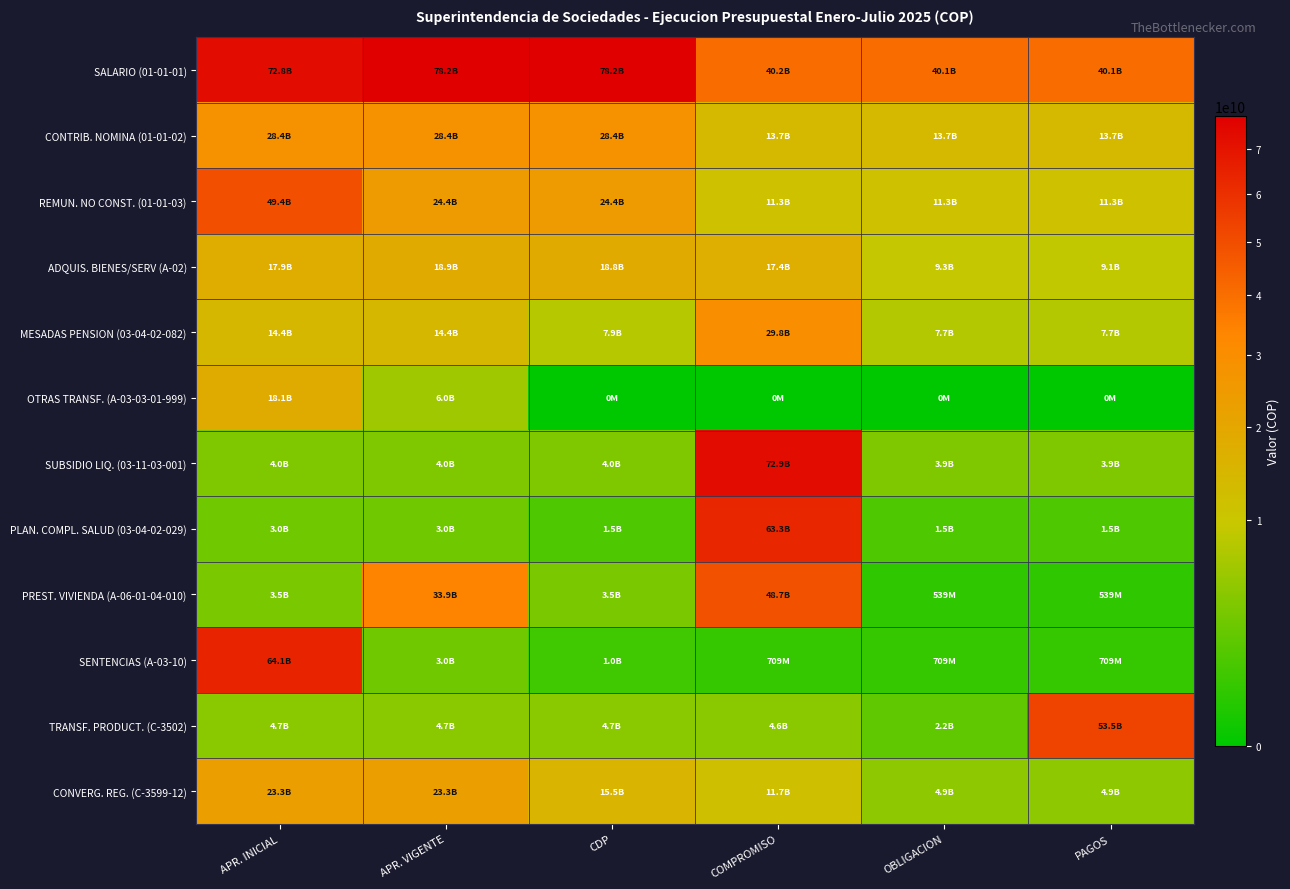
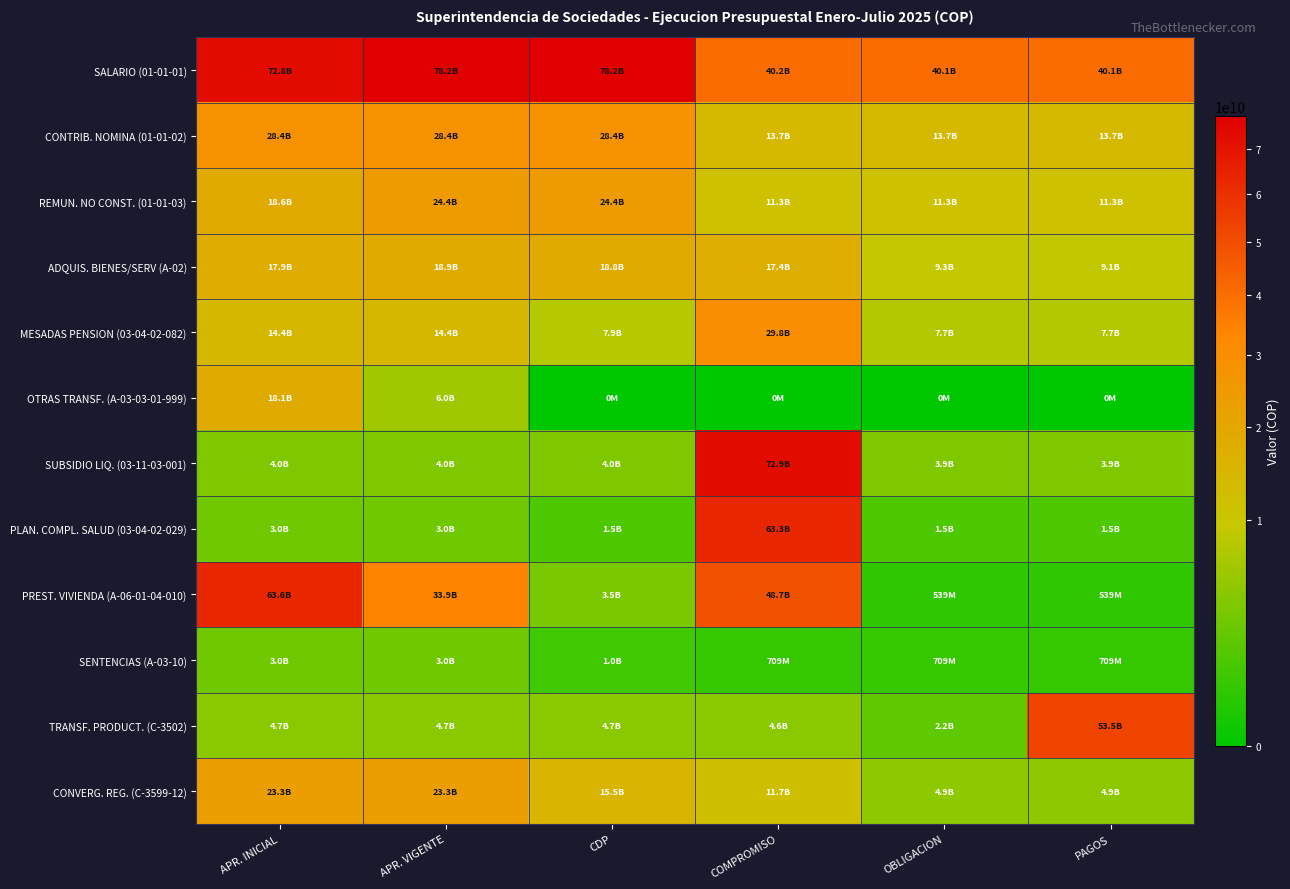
  {
    "SALARIO (01-01-01)": {
      "APR. INICIAL": "72.8B",
      "APR. VIGENTE": "78.2B",
      "CDP": "78.2B",
      "COMPROMISO": "40.2B",
      "OBLIGACION": "40.1B",
      "PAGOS": "40.1B"
    },
    "CONTRIB. NOMINA (01-01-02)": {
      "APR. INICIAL": "28.4B",
      "APR. VIGENTE": "28.4B",
      "CDP": "28.4B",
      "COMPROMISO": "13.7B",
      "OBLIGACION": "13.7B",
      "PAGOS": "13.7B"
    },
    "REMUN. NO CONST. (01-01-03)": {
-     "APR. INICIAL": "49.4B",
+     "APR. INICIAL": "18.6B",
      "APR. VIGENTE": "24.4B",
      "CDP": "24.4B",
      "COMPROMISO": "11.3B",
      "OBLIGACION": "11.3B",
      "PAGOS": "11.3B"
    },
    "ADQUIS. BIENES/SERV (A-02)": {
      "APR. INICIAL": "17.9B",
      "APR. VIGENTE": "18.9B",
      "CDP": "18.8B",
      "COMPROMISO": "17.4B",
      "OBLIGACION": "9.3B",
      "PAGOS": "9.1B"
    },
    "MESADAS PENSION (03-04-02-082)": {
      "APR. INICIAL": "14.4B",
      "APR. VIGENTE": "14.4B",
      "CDP": "7.9B",
      "COMPROMISO": "29.8B",
      "OBLIGACION": "7.7B",
      "PAGOS": "7.7B"
    },
    "OTRAS TRANSF. (A-03-03-01-999)": {
      "APR. INICIAL": "18.1B",
      "APR. VIGENTE": "6.0B",
      "CDP": "0M",
      "COMPROMISO": "0M",
      "OBLIGACION": "0M",
      "PAGOS": "0M"
    },
    "SUBSIDIO LIQ. (03-11-03-001)": {
      "APR. INICIAL": "4.0B",
      "APR. VIGENTE": "4.0B",
      "CDP": "4.0B",
      "COMPROMISO": "72.9B",
      "OBLIGACION": "3.9B",
      "PAGOS": "3.9B"
    },
    "PLAN. COMPL. SALUD (03-04-02-029)": {
      "APR. INICIAL": "3.0B",
      "APR. VIGENTE": "3.0B",
      "CDP": "1.5B",
      "COMPROMISO": "63.3B",
      "OBLIGACION": "1.5B",
      "PAGOS": "1.5B"
    },
    "PREST. VIVIENDA (A-06-01-04-010)": {
-     "APR. INICIAL": "3.5B",
+     "APR. INICIAL": "63.6B",
      "APR. VIGENTE": "33.9B",
      "CDP": "3.5B",
      "COMPROMISO": "48.7B",
      "OBLIGACION": "539M",
      "PAGOS": "539M"
    },
    "SENTENCIAS (A-03-10)": {
-     "APR. INICIAL": "64.1B",
+     "APR. INICIAL": "3.0B",
      "APR. VIGENTE": "3.0B",
      "CDP": "1.0B",
      "COMPROMISO": "709M",
      "OBLIGACION": "709M",
      "PAGOS": "709M"
    },
    "TRANSF. PRODUCT. (C-3502)": {
      "APR. INICIAL": "4.7B",
      "APR. VIGENTE": "4.7B",
      "CDP": "4.7B",
      "COMPROMISO": "4.6B",
      "OBLIGACION": "2.2B",
      "PAGOS": "53.5B"
    },
    "CONVERG. REG. (C-3599-12)": {
      "APR. INICIAL": "23.3B",
      "APR. VIGENTE": "23.3B",
      "CDP": "15.5B",
      "COMPROMISO": "11.7B",
      "OBLIGACION": "4.9B",
      "PAGOS": "4.9B"
    }
  }
